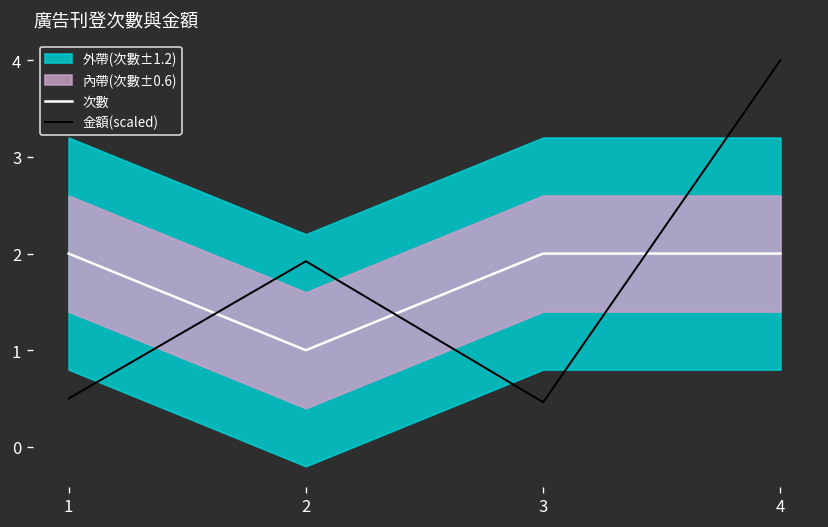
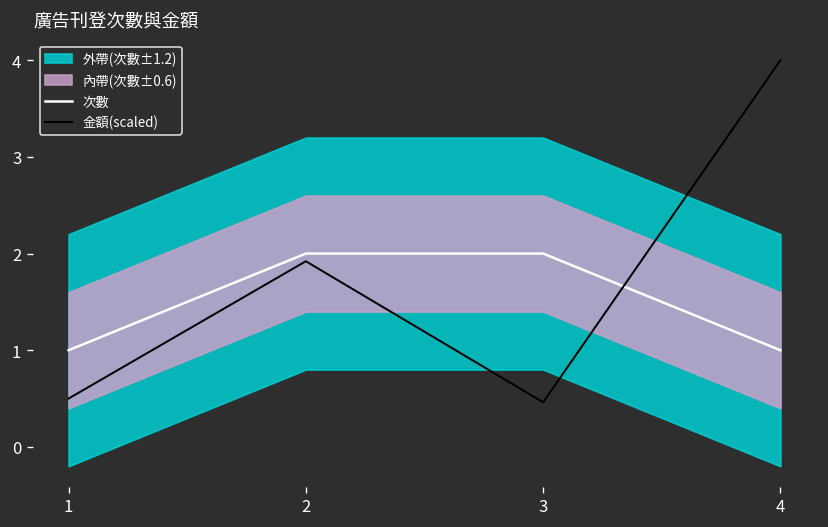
  {
    "次數": {
-     "1": 2,
-     "2": 1,
+     "1": 1,
+     "2": 2,
      "3": 2,
-     "4": 2
+     "4": 1
    },
    "金額(scaled)": {
      "1": 0.5,
      "2": 1.9,
      "3": 0.5,
      "4": 4
    }
  }
